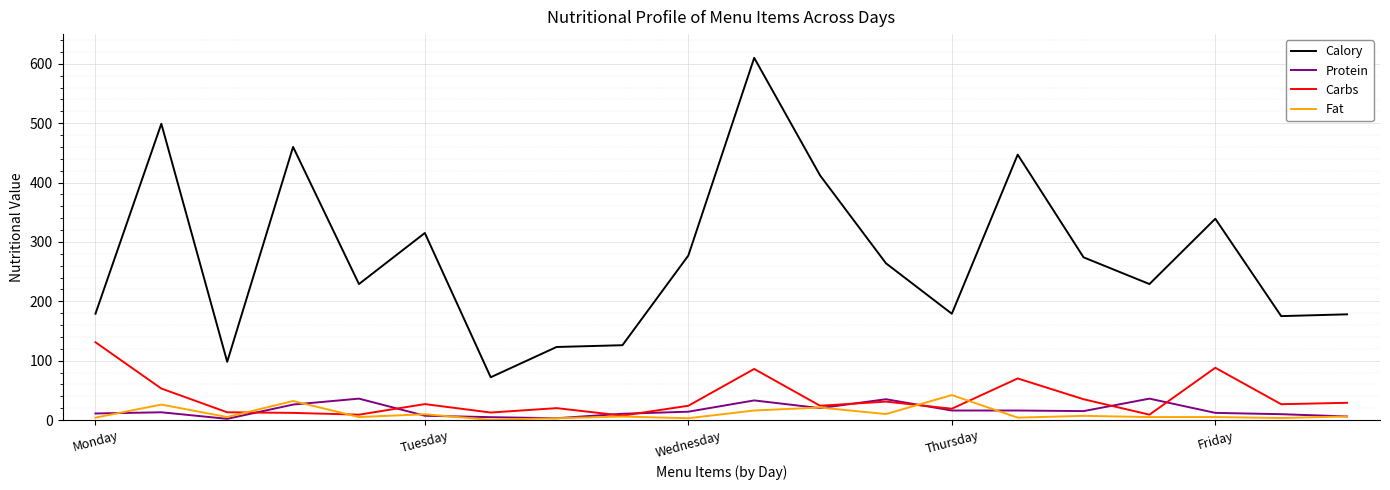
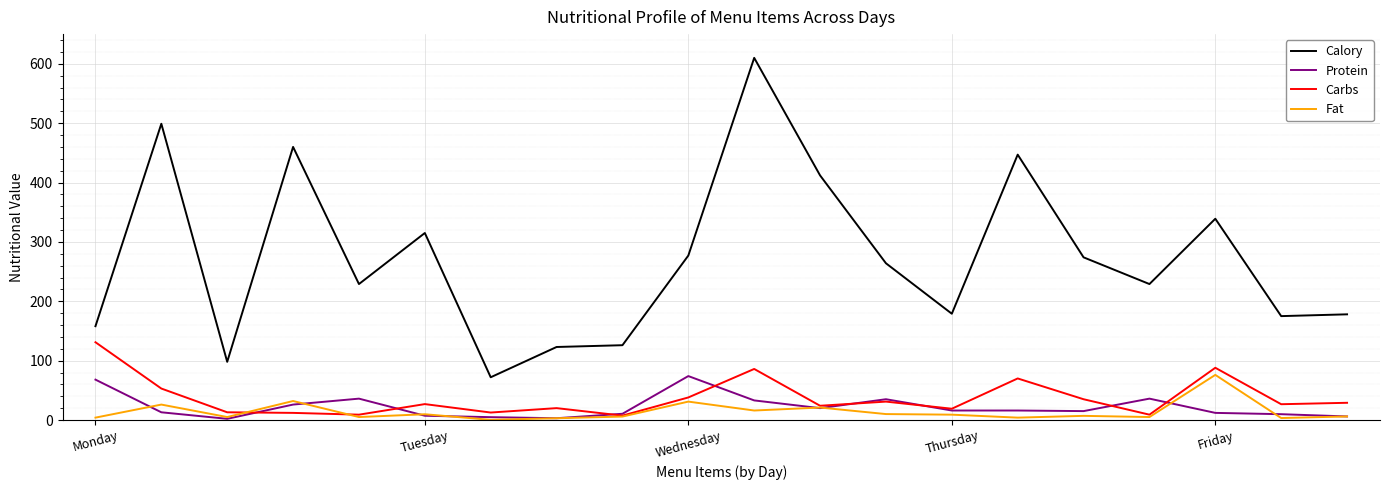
  {
    "Calory": {
-     "Monday": 180,
+     "Monday": 160,
      "Tuesday": 320,
      "Wednesday": 280,
      "Thursday": 180,
      "Friday": 340
    },
    "Protein": {
-     "Monday": 10,
-     "Wednesday": 10,
+     "Monday": 70,
+     "Wednesday": 70,
      "Friday": 10
    },
    "Carbs": {
      "Monday": 130,
      "Tuesday": 30,
-     "Wednesday": 20,
+     "Wednesday": 40,
      "Friday": 90
    },
    "Fat": {
      "Monday": 0,
-     "Wednesday": 0,
-     "Thursday": 40,
-     "Friday": 10
+     "Wednesday": 30,
+     "Thursday": 10,
+     "Friday": 80
    }
  }
